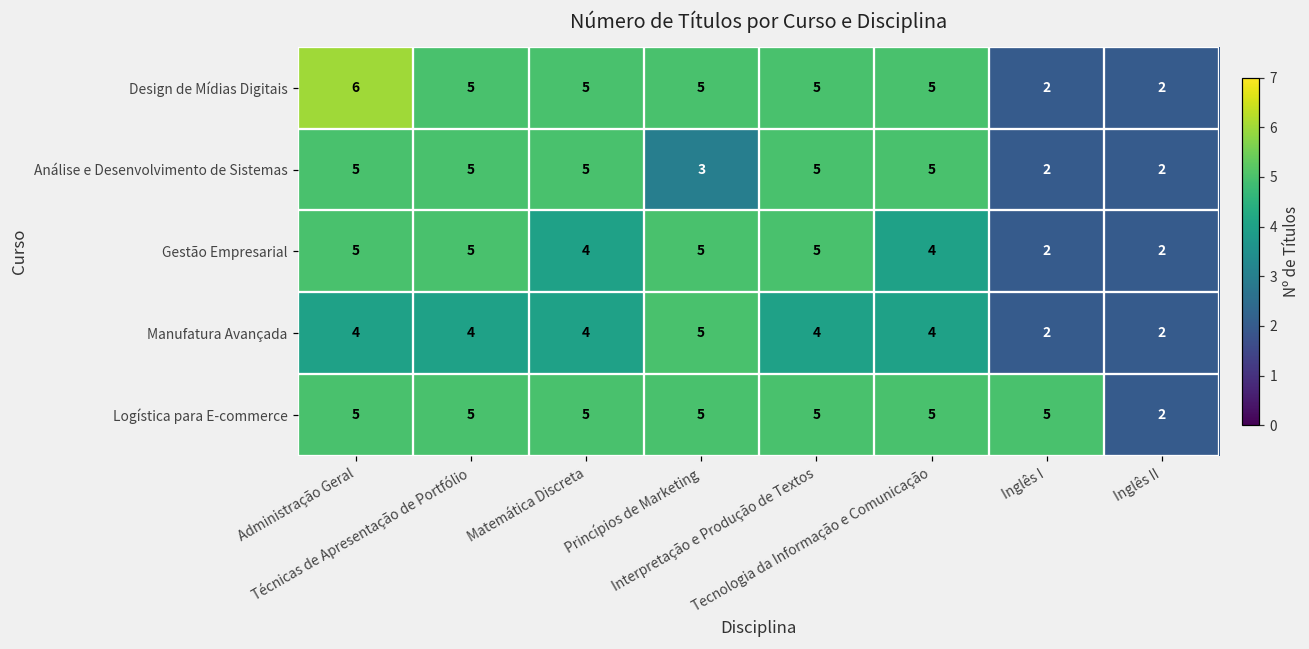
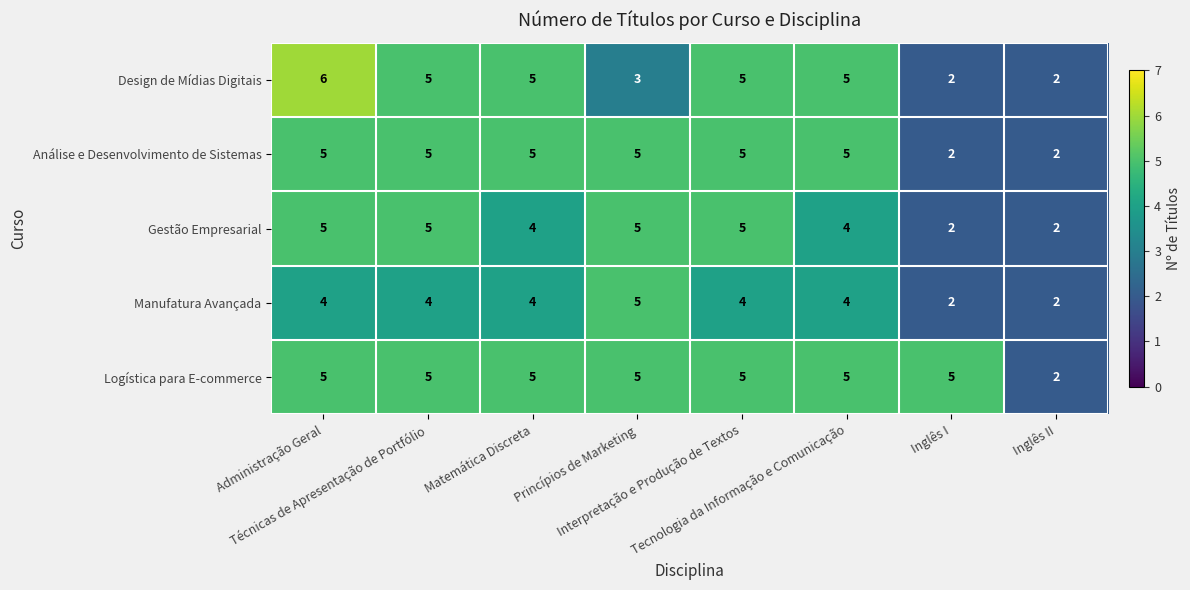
  {
    "Design de Mídias Digitais": {
      "Administração Geral": 6,
      "Técnicas de Apresentação de Portfólio": 5,
      "Matemática Discreta": 5,
-     "Princípios de Marketing": 5,
+     "Princípios de Marketing": 3,
      "Interpretação e Produção de Textos": 5,
      "Tecnologia da Informação e Comunicação": 5,
      "Inglês I": 2,
      "Inglês II": 2
    },
    "Análise e Desenvolvimento de Sistemas": {
      "Administração Geral": 5,
      "Técnicas de Apresentação de Portfólio": 5,
      "Matemática Discreta": 5,
-     "Princípios de Marketing": 3,
+     "Princípios de Marketing": 5,
      "Interpretação e Produção de Textos": 5,
      "Tecnologia da Informação e Comunicação": 5,
      "Inglês I": 2,
      "Inglês II": 2
    },
    "Gestão Empresarial": {
      "Administração Geral": 5,
      "Técnicas de Apresentação de Portfólio": 5,
      "Matemática Discreta": 4,
      "Princípios de Marketing": 5,
      "Interpretação e Produção de Textos": 5,
      "Tecnologia da Informação e Comunicação": 4,
      "Inglês I": 2,
      "Inglês II": 2
    },
    "Manufatura Avançada": {
      "Administração Geral": 4,
      "Técnicas de Apresentação de Portfólio": 4,
      "Matemática Discreta": 4,
      "Princípios de Marketing": 5,
      "Interpretação e Produção de Textos": 4,
      "Tecnologia da Informação e Comunicação": 4,
      "Inglês I": 2,
      "Inglês II": 2
    },
    "Logística para E-commerce": {
      "Administração Geral": 5,
      "Técnicas de Apresentação de Portfólio": 5,
      "Matemática Discreta": 5,
      "Princípios de Marketing": 5,
      "Interpretação e Produção de Textos": 5,
      "Tecnologia da Informação e Comunicação": 5,
      "Inglês I": 5,
      "Inglês II": 2
    }
  }
